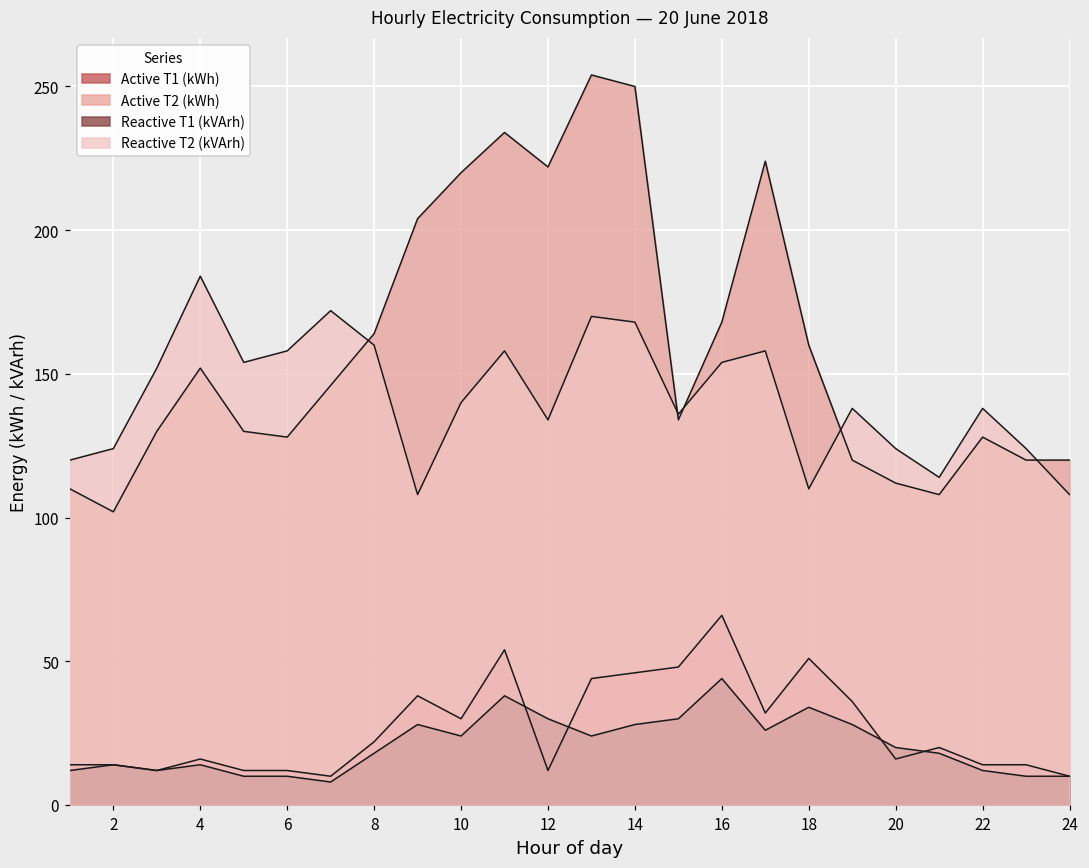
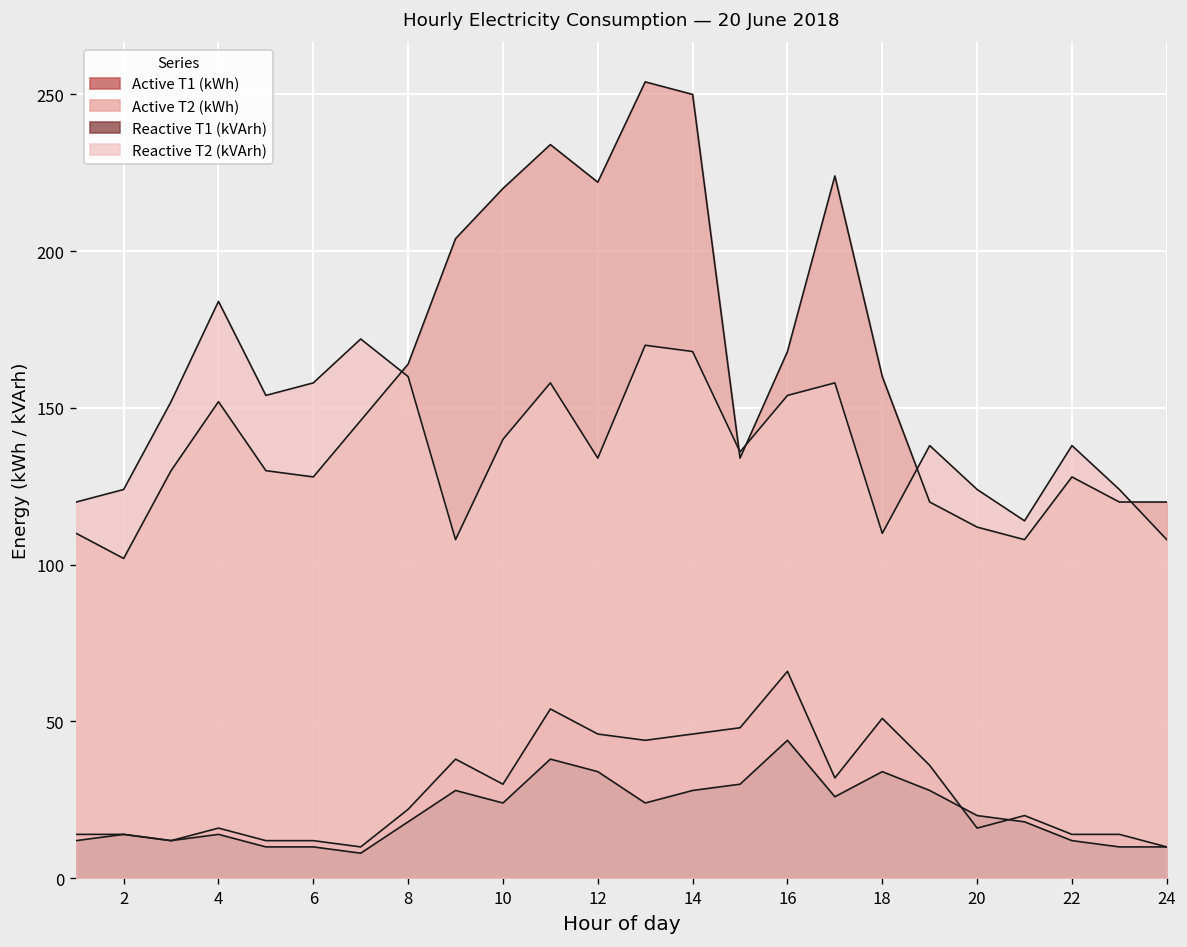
  {
    "Active T1 (kWh)": {
      "4": 16,
      "6": 12,
      "8": 22,
      "10": 30,
-     "12": 12,
+     "12": 46,
      "14": 46,
      "16": 66,
      "18": 51,
      "20": 16,
      "22": 14
    },
    "Reactive T1 (kVArh)": {
      "4": 14,
      "6": 10,
      "8": 18,
      "10": 24,
-     "12": 30,
+     "12": 34,
      "14": 28,
      "16": 44,
      "18": 34,
      "20": 20,
      "22": 12
    }
  }
